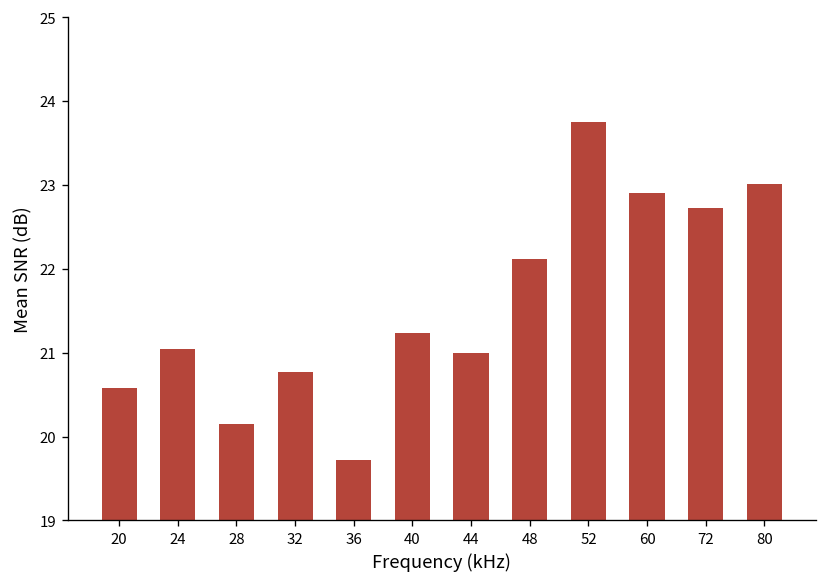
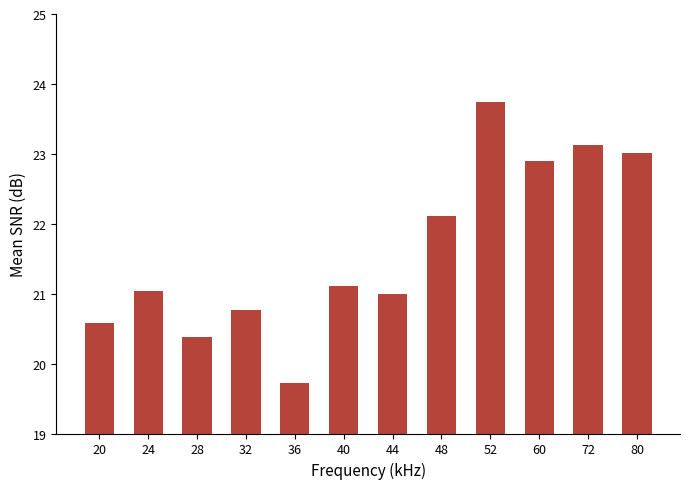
  {
    "20": 20.6,
    "24": 21.0,
-   "28": 20.2,
+   "28": 20.4,
    "32": 20.8,
    "36": 19.7,
-   "40": 21.2,
+   "40": 21.1,
    "44": 21.0,
    "48": 22.1,
    "52": 23.7,
    "60": 22.9,
-   "72": 22.7,
+   "72": 23.1,
    "80": 23.0
  }
